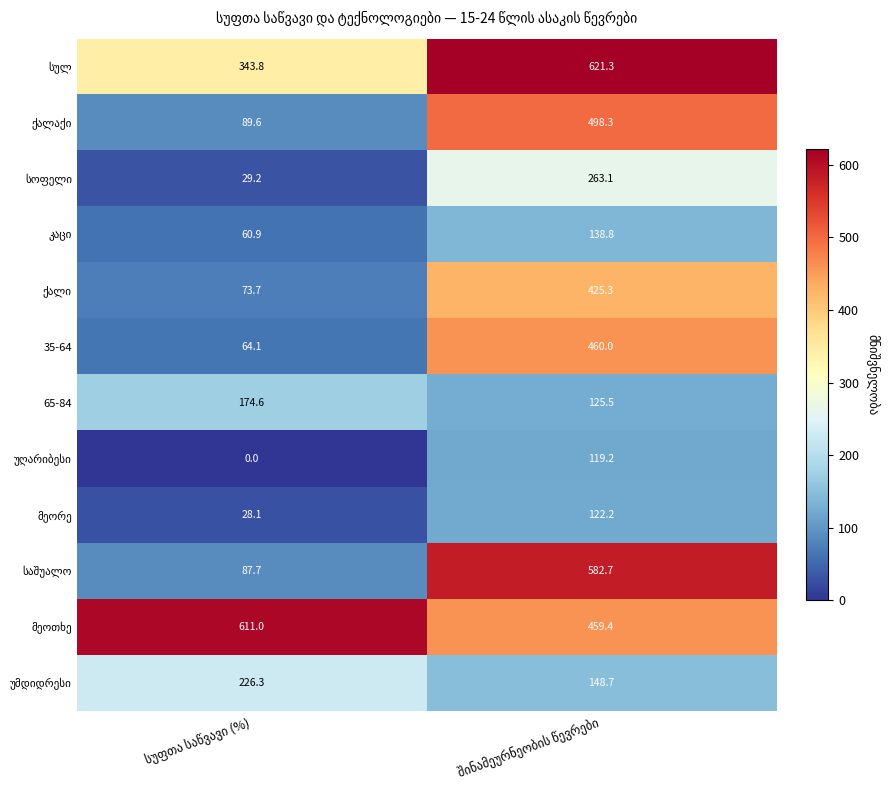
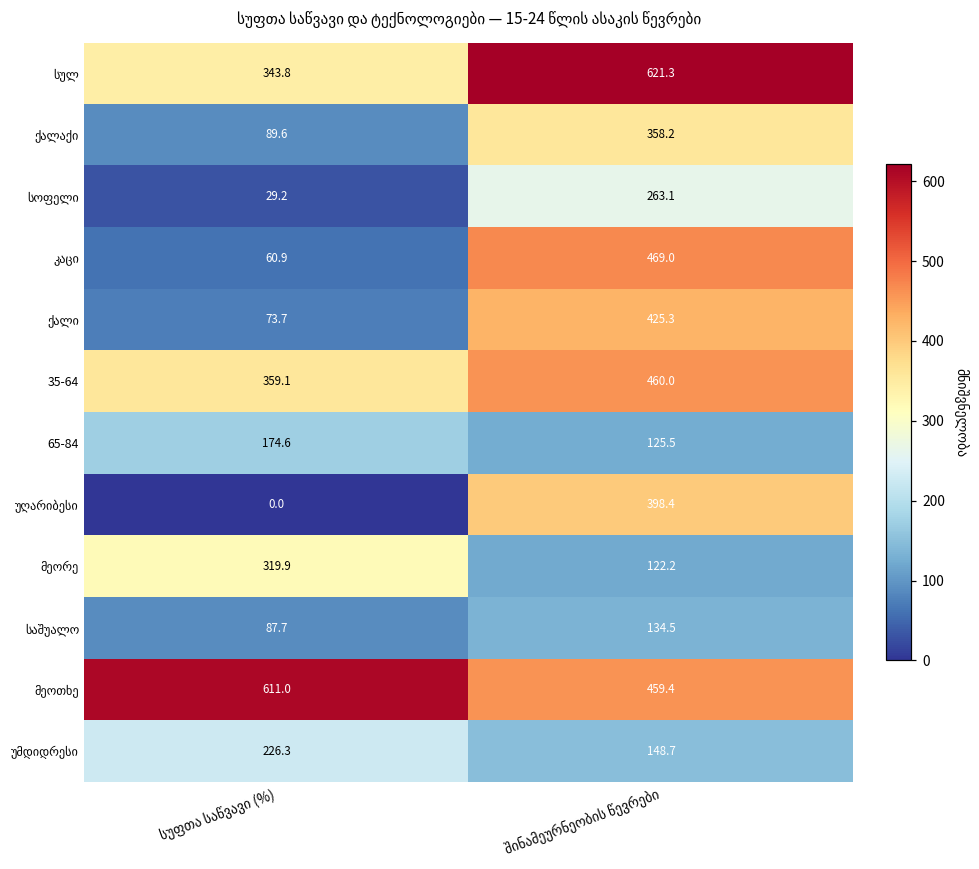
  {
    "სულ": {
      "სუფთა საწვავი (%)": 343.8,
      "შინამეურნეობის წევრები": 621.3
    },
    "ქალაქი": {
      "სუფთა საწვავი (%)": 89.6,
-     "შინამეურნეობის წევრები": 498.3
+     "შინამეურნეობის წევრები": 358.2
    },
    "სოფელი": {
      "სუფთა საწვავი (%)": 29.2,
      "შინამეურნეობის წევრები": 263.1
    },
    "კაცი": {
      "სუფთა საწვავი (%)": 60.9,
-     "შინამეურნეობის წევრები": 138.8
+     "შინამეურნეობის წევრები": 469.0
    },
    "ქალი": {
      "სუფთა საწვავი (%)": 73.7,
      "შინამეურნეობის წევრები": 425.3
    },
    "35-64": {
-     "სუფთა საწვავი (%)": 64.1,
+     "სუფთა საწვავი (%)": 359.1,
      "შინამეურნეობის წევრები": 460.0
    },
    "65-84": {
      "სუფთა საწვავი (%)": 174.6,
      "შინამეურნეობის წევრები": 125.5
    },
    "უღარიბესი": {
      "სუფთა საწვავი (%)": 0.0,
-     "შინამეურნეობის წევრები": 119.2
+     "შინამეურნეობის წევრები": 398.4
    },
    "მეორე": {
-     "სუფთა საწვავი (%)": 28.1,
+     "სუფთა საწვავი (%)": 319.9,
      "შინამეურნეობის წევრები": 122.2
    },
    "საშუალო": {
      "სუფთა საწვავი (%)": 87.7,
-     "შინამეურნეობის წევრები": 582.7
+     "შინამეურნეობის წევრები": 134.5
    },
    "მეოთხე": {
      "სუფთა საწვავი (%)": 611.0,
      "შინამეურნეობის წევრები": 459.4
    },
    "უმდიდრესი": {
      "სუფთა საწვავი (%)": 226.3,
      "შინამეურნეობის წევრები": 148.7
    }
  }
